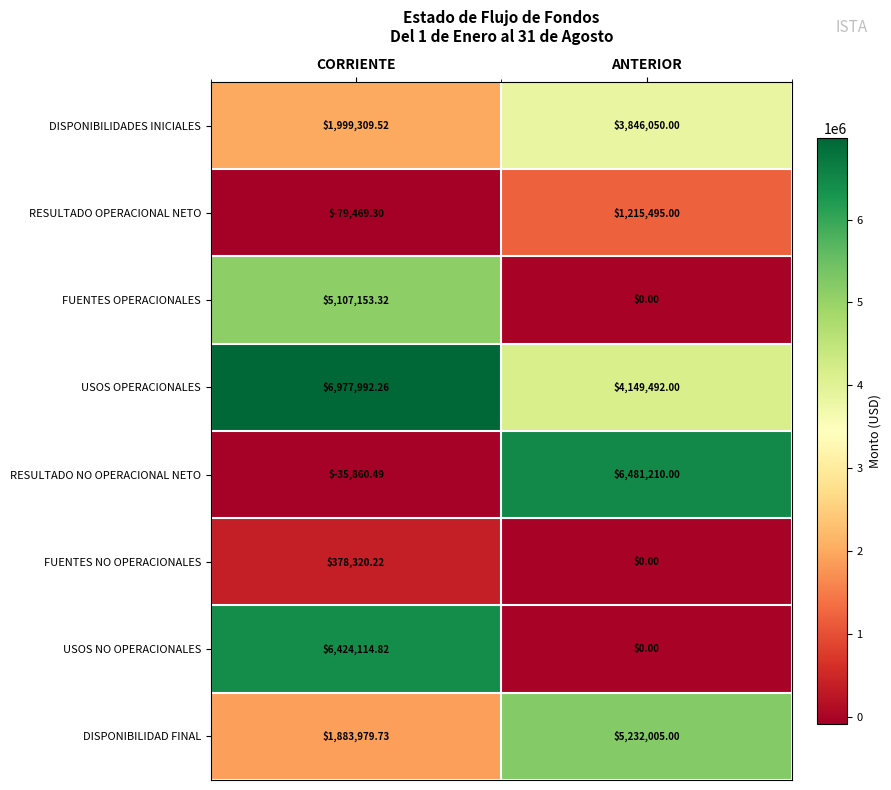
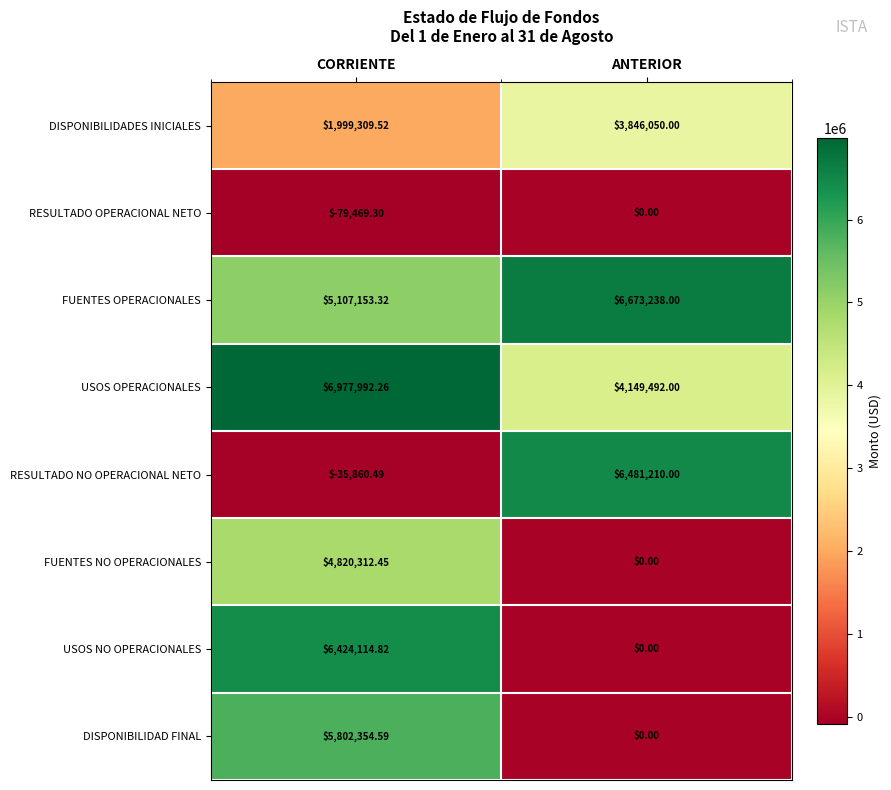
  {
    "DISPONIBILIDADES INICIALES": {
      "CORRIENTE": "$1,999,309.52",
      "ANTERIOR": "$3,846,050.00"
    },
    "RESULTADO OPERACIONAL NETO": {
      "CORRIENTE": "$-79,469.30",
-     "ANTERIOR": "$1,215,495.00"
+     "ANTERIOR": "$0.00"
    },
    "FUENTES OPERACIONALES": {
      "CORRIENTE": "$5,107,153.32",
-     "ANTERIOR": "$0.00"
+     "ANTERIOR": "$6,673,238.00"
    },
    "USOS OPERACIONALES": {
      "CORRIENTE": "$6,977,992.26",
      "ANTERIOR": "$4,149,492.00"
    },
    "RESULTADO NO OPERACIONAL NETO": {
      "CORRIENTE": "$-35,860.49",
      "ANTERIOR": "$6,481,210.00"
    },
    "FUENTES NO OPERACIONALES": {
-     "CORRIENTE": "$378,320.22",
+     "CORRIENTE": "$4,820,312.45",
      "ANTERIOR": "$0.00"
    },
    "USOS NO OPERACIONALES": {
      "CORRIENTE": "$6,424,114.82",
      "ANTERIOR": "$0.00"
    },
    "DISPONIBILIDAD FINAL": {
-     "CORRIENTE": "$1,883,979.73",
-     "ANTERIOR": "$5,232,005.00"
+     "CORRIENTE": "$5,802,354.59",
+     "ANTERIOR": "$0.00"
    }
  }
